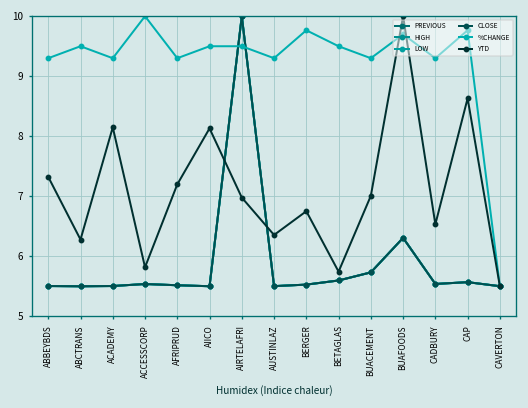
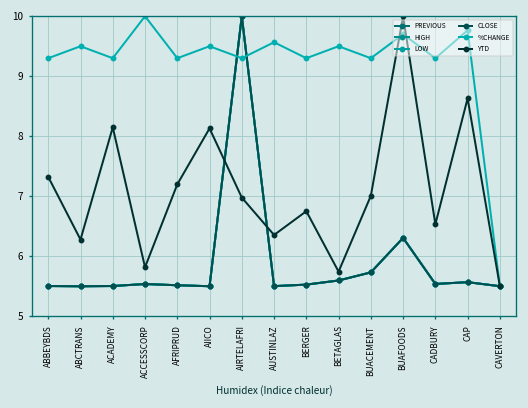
  {
    "%CHANGE": {
      "ABBEYBDS": 9.3,
      "ABCTRANS": 9.5,
      "ACADEMY": 9.3,
      "ACCESSCORP": 10.0,
      "AFRIPRUD": 9.3,
      "AIICO": 9.5,
-     "AIRTELAFRI": 9.5,
-     "AUSTINLAZ": 9.3,
-     "BERGER": 9.8,
+     "AIRTELAFRI": 9.3,
+     "AUSTINLAZ": 9.6,
+     "BERGER": 9.3,
      "BETAGLAS": 9.5,
      "BUACEMENT": 9.3,
      "CADBURY": 9.3
    }
  }
